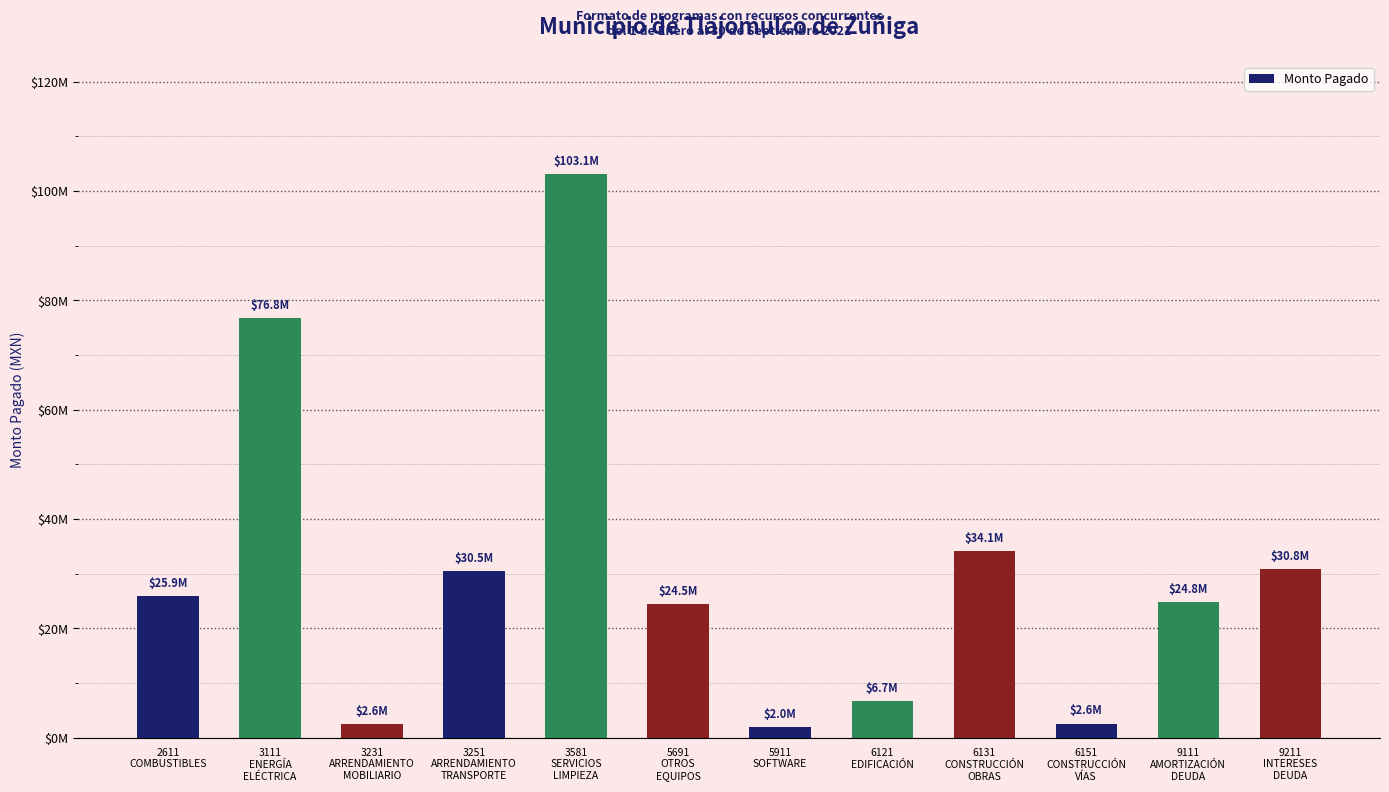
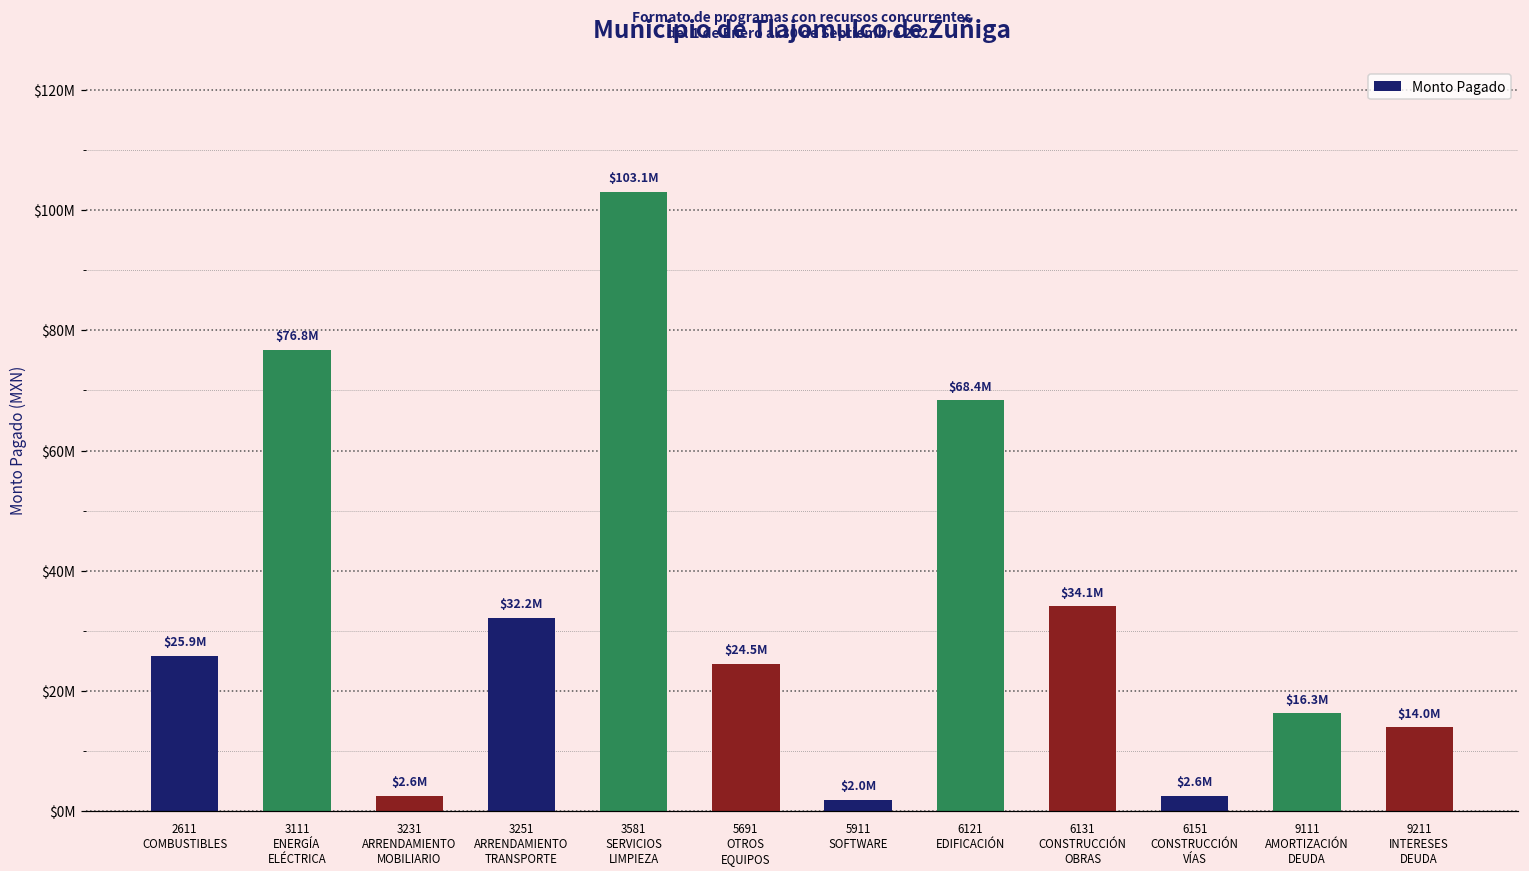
  {
    "2611 COMBUSTIBLES": "$25.9M",
    "3111 ENERGÍA ELÉCTRICA": "$76.8M",
    "3231 ARRENDAMIENTO MOBILIARIO": "$2.6M",
-   "3251 ARRENDAMIENTO TRANSPORTE": "$30.5M",
+   "3251 ARRENDAMIENTO TRANSPORTE": "$32.2M",
    "3581 SERVICIOS LIMPIEZA": "$103.1M",
    "5691 OTROS EQUIPOS": "$24.5M",
    "5911 SOFTWARE": "$2.0M",
-   "6121 EDIFICACIÓN": "$6.7M",
+   "6121 EDIFICACIÓN": "$68.4M",
    "6131 CONSTRUCCIÓN OBRAS": "$34.1M",
    "6151 CONSTRUCCIÓN VÍAS": "$2.6M",
-   "9111 AMORTIZACIÓN DEUDA": "$24.8M",
-   "9211 INTERESES DEUDA": "$30.8M"
+   "9111 AMORTIZACIÓN DEUDA": "$16.3M",
+   "9211 INTERESES DEUDA": "$14.0M"
  }
